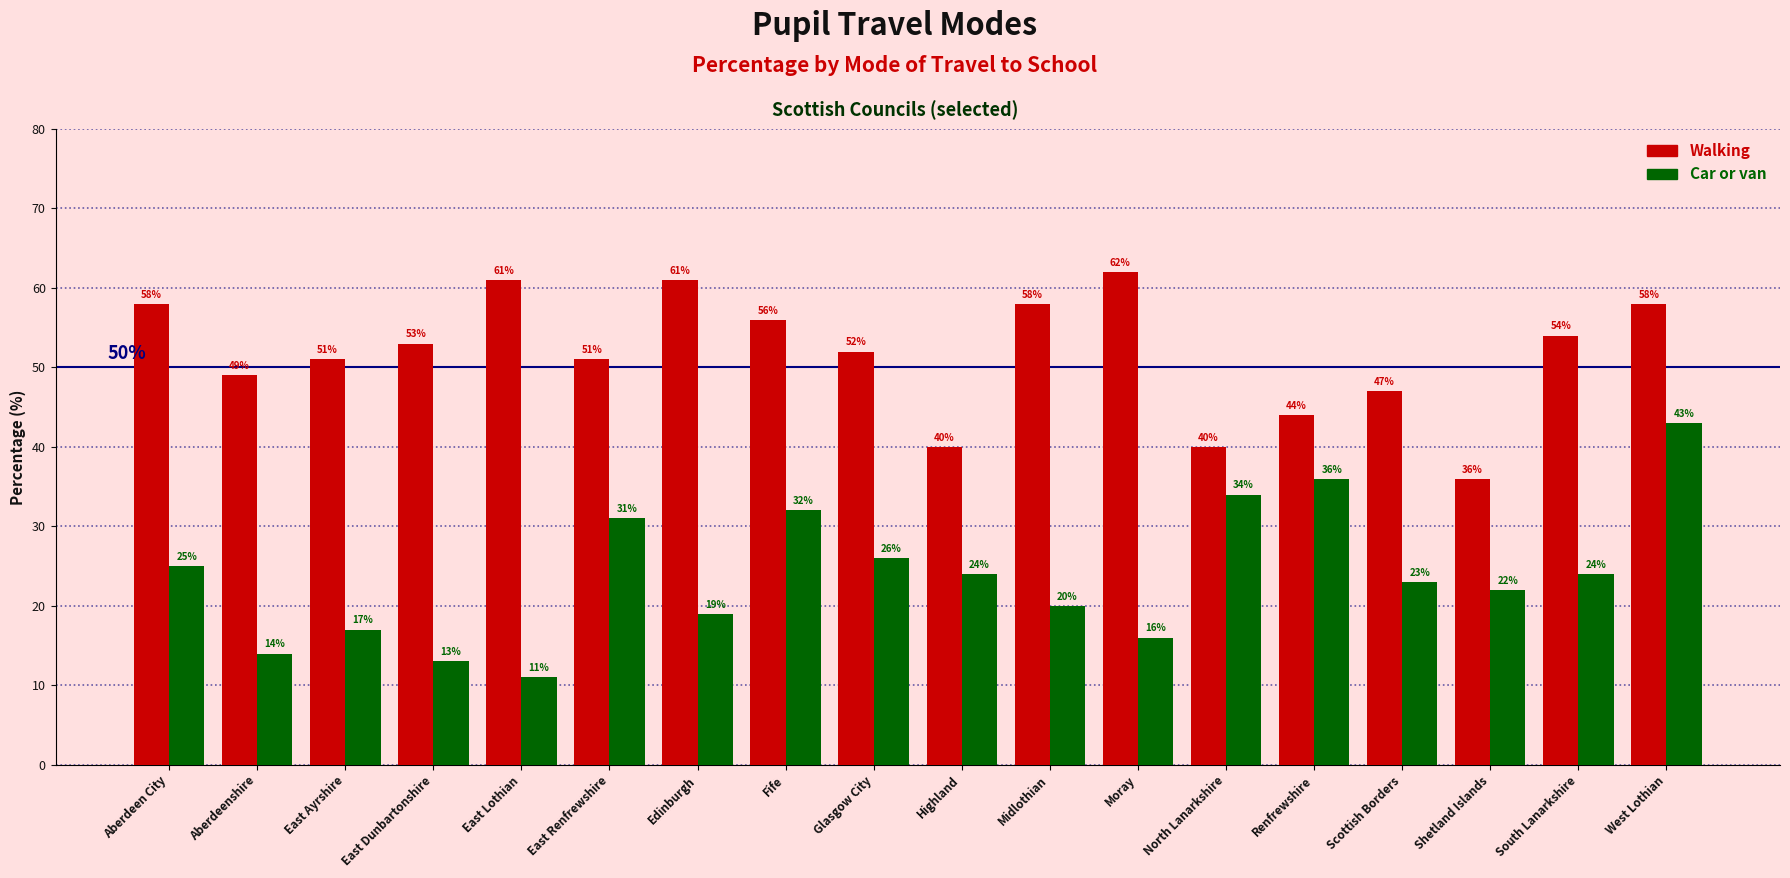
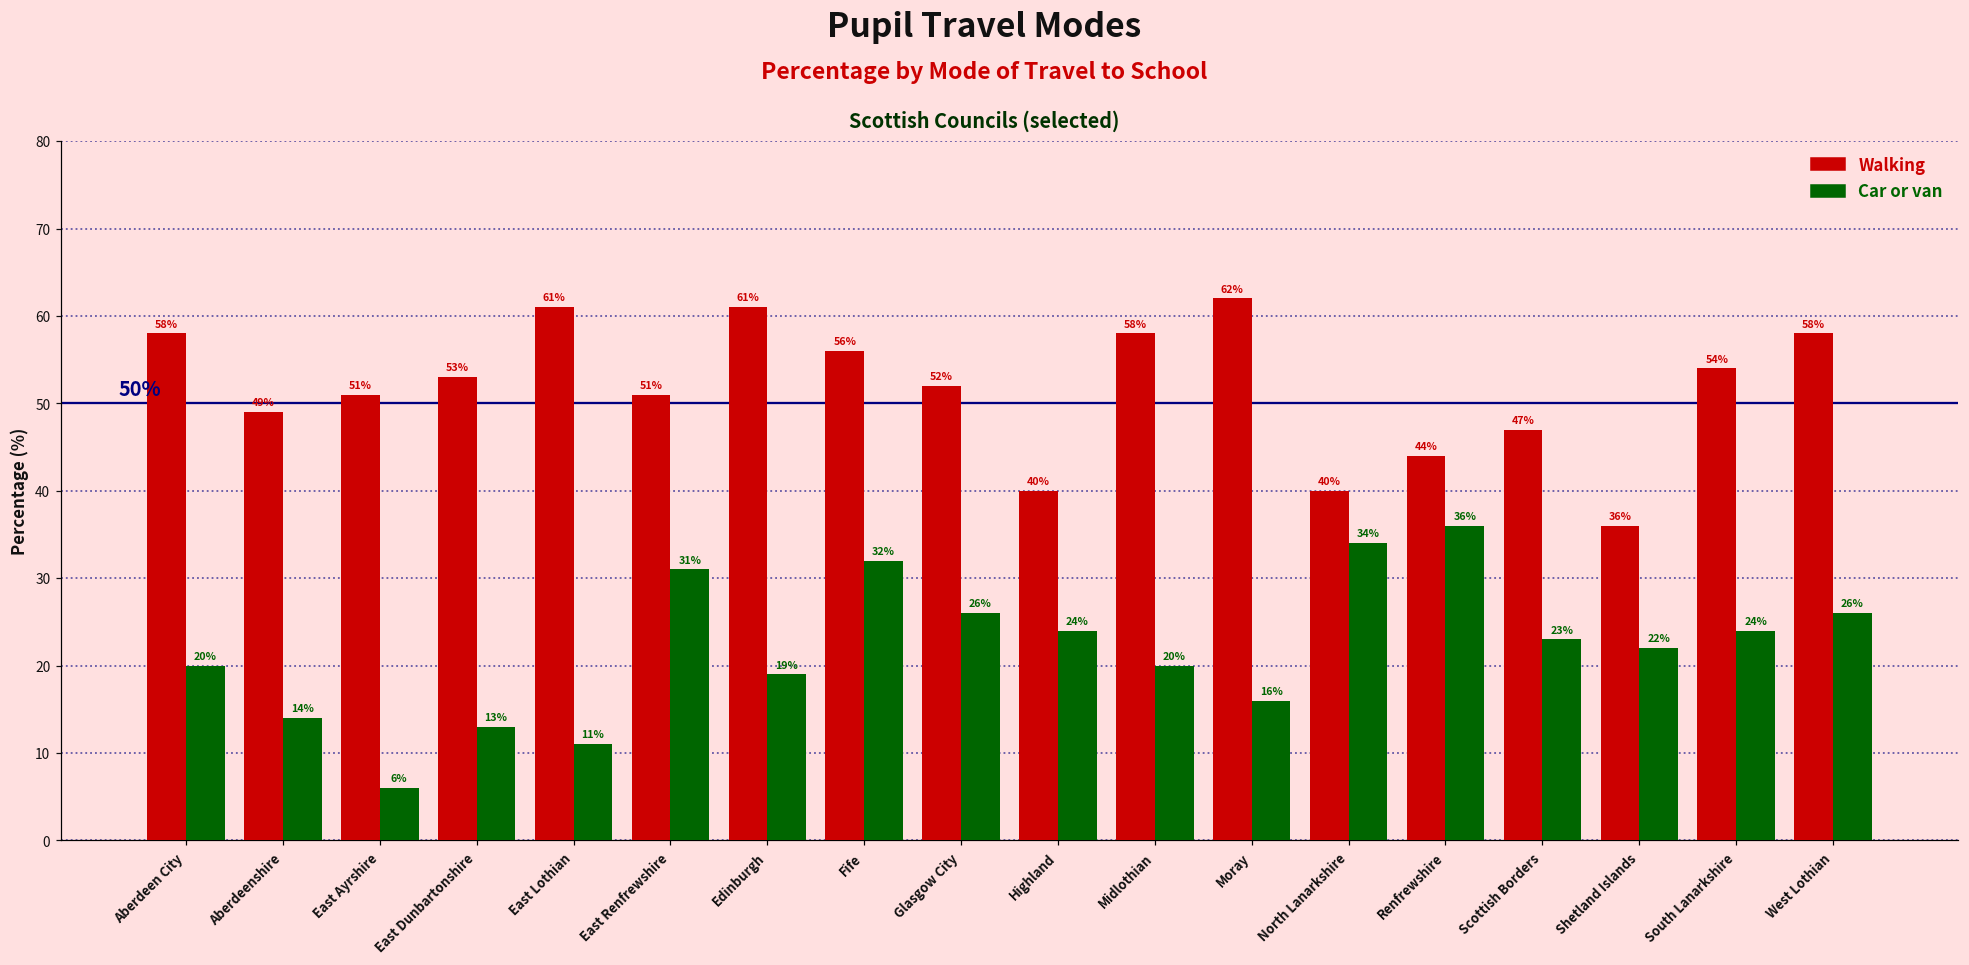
  {
    "Walking": {
      "Aberdeen City": "58%",
      "Aberdeenshire": "49%",
      "East Ayrshire": "51%",
      "East Dunbartonshire": "53%",
      "East Lothian": "61%",
      "East Renfrewshire": "51%",
      "Edinburgh": "61%",
      "Fife": "56%",
      "Glasgow City": "52%",
      "Highland": "40%",
      "Midlothian": "58%",
      "Moray": "62%",
      "North Lanarkshire": "40%",
      "Renfrewshire": "44%",
      "Scottish Borders": "47%",
      "Shetland Islands": "36%",
      "South Lanarkshire": "54%",
      "West Lothian": "58%"
    },
    "Car or van": {
-     "Aberdeen City": "25%",
+     "Aberdeen City": "20%",
      "Aberdeenshire": "14%",
-     "East Ayrshire": "17%",
+     "East Ayrshire": "6%",
      "East Dunbartonshire": "13%",
      "East Lothian": "11%",
      "East Renfrewshire": "31%",
      "Edinburgh": "19%",
      "Fife": "32%",
      "Glasgow City": "26%",
      "Highland": "24%",
      "Midlothian": "20%",
      "Moray": "16%",
      "North Lanarkshire": "34%",
      "Renfrewshire": "36%",
      "Scottish Borders": "23%",
      "Shetland Islands": "22%",
      "South Lanarkshire": "24%",
-     "West Lothian": "43%"
+     "West Lothian": "26%"
    }
  }
